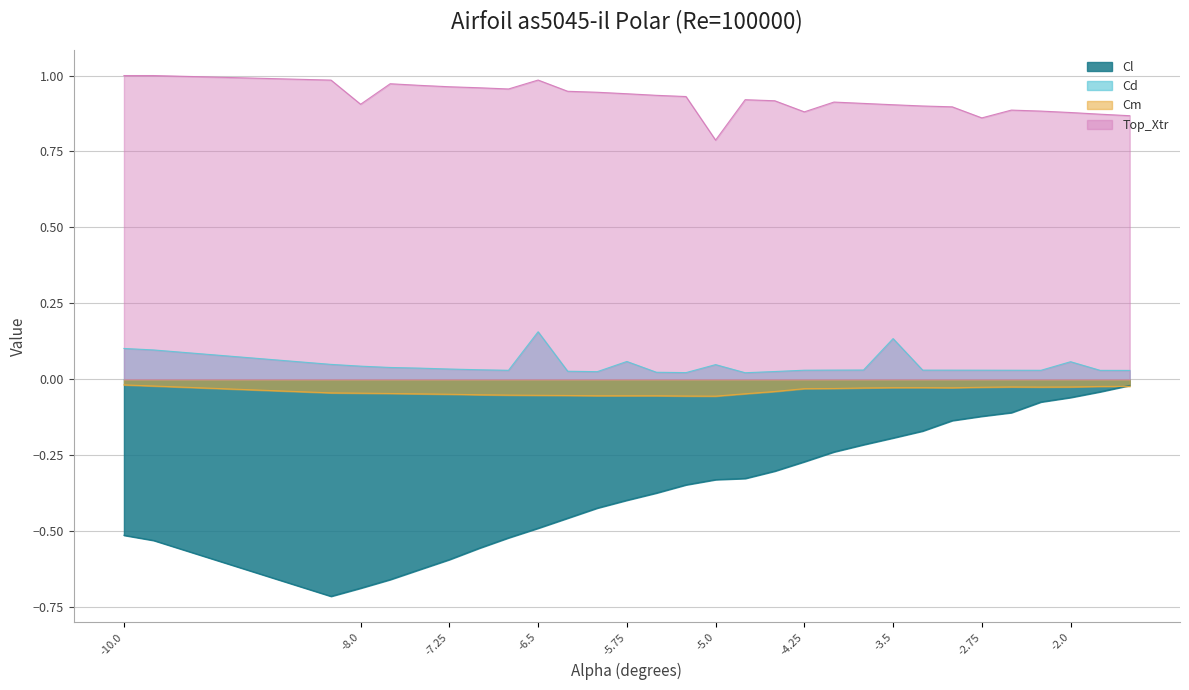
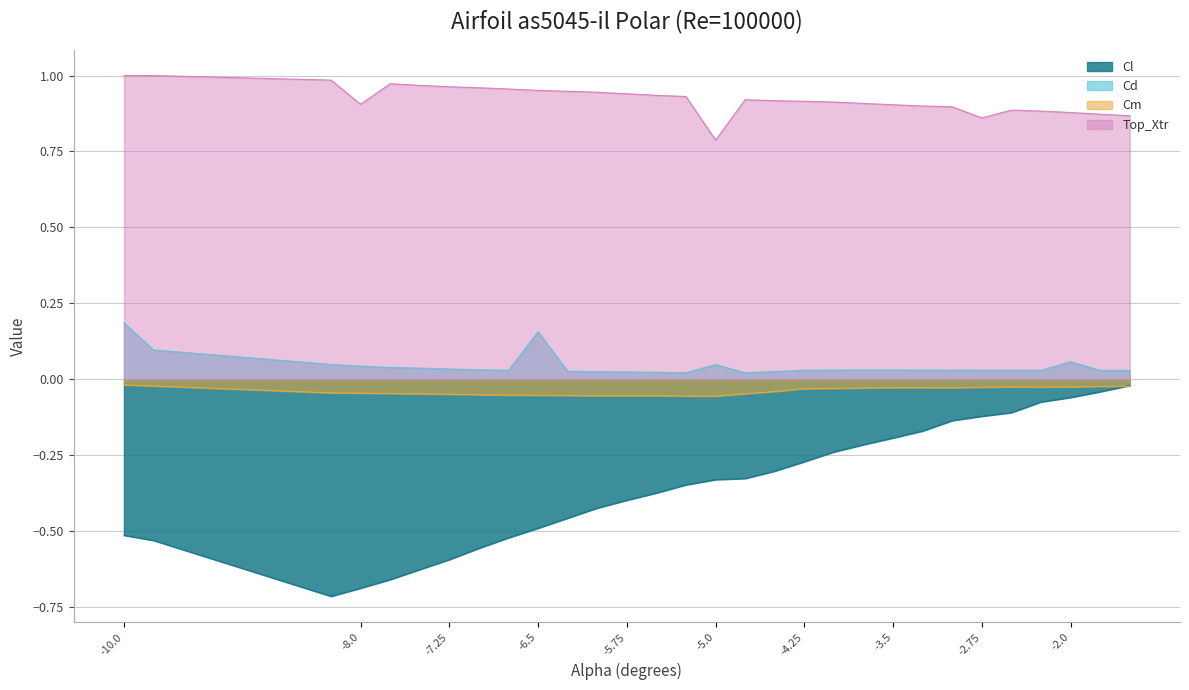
  {
    "Cd": {
-     "-10.0": 0.10,
+     "-10.0": 0.19,
      "-8.0": 0.04,
      "-7.25": 0.03,
      "-6.5": 0.16,
-     "-5.75": 0.06,
+     "-5.75": 0.02,
      "-5.0": 0.05,
      "-4.25": 0.03,
-     "-3.5": 0.13,
+     "-3.5": 0.03,
      "-2.75": 0.03,
      "-2.0": 0.06
    },
    "Top_Xtr": {
      "-10.0": 1.00,
      "-8.0": 0.91,
      "-7.25": 0.96,
-     "-6.5": 0.99,
+     "-6.5": 0.95,
      "-5.75": 0.94,
      "-5.0": 0.79,
-     "-4.25": 0.88,
+     "-4.25": 0.92,
      "-3.5": 0.90,
      "-2.75": 0.86,
      "-2.0": 0.88
    }
  }
